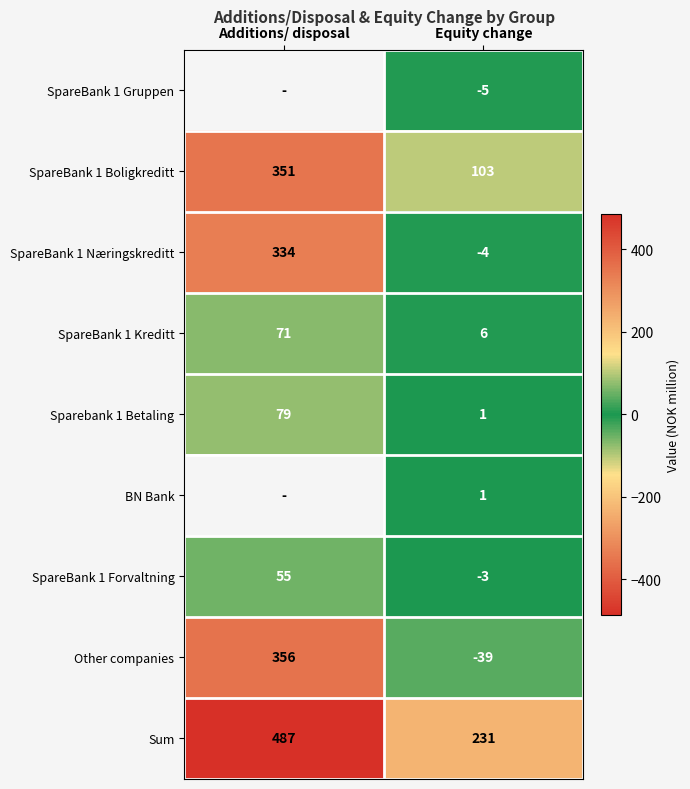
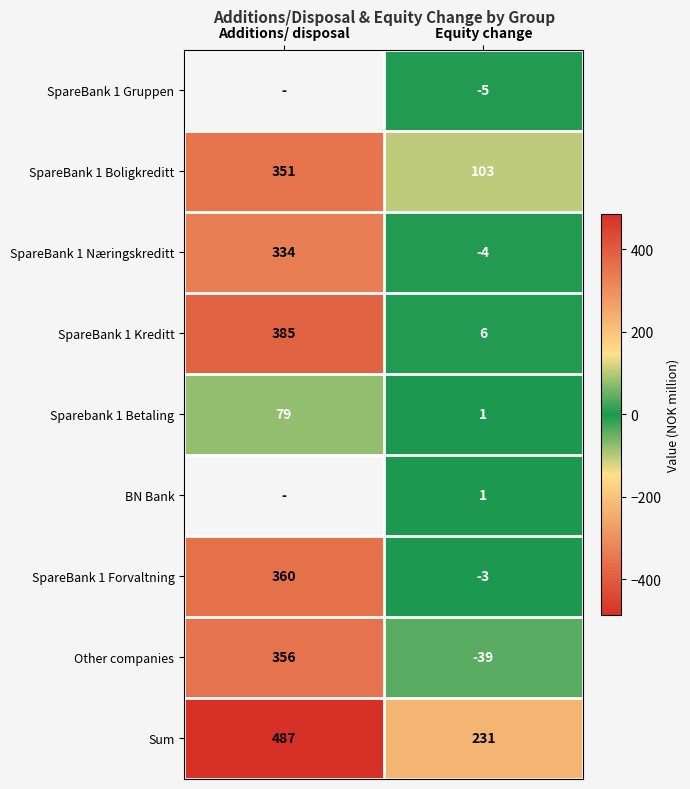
  {
    "SpareBank 1 Gruppen": {
      "Equity change": -5
    },
    "SpareBank 1 Boligkreditt": {
      "Additions/ disposal": 351,
      "Equity change": 103
    },
    "SpareBank 1 Næringskreditt": {
      "Additions/ disposal": 334,
      "Equity change": -4
    },
    "SpareBank 1 Kreditt": {
-     "Additions/ disposal": 71,
+     "Additions/ disposal": 385,
      "Equity change": 6
    },
    "Sparebank 1 Betaling": {
      "Additions/ disposal": 79,
      "Equity change": 1
    },
    "BN Bank": {
      "Equity change": 1
    },
    "SpareBank 1 Forvaltning": {
-     "Additions/ disposal": 55,
+     "Additions/ disposal": 360,
      "Equity change": -3
    },
    "Other companies": {
      "Additions/ disposal": 356,
      "Equity change": -39
    },
    "Sum": {
      "Additions/ disposal": 487,
      "Equity change": 231
    }
  }
